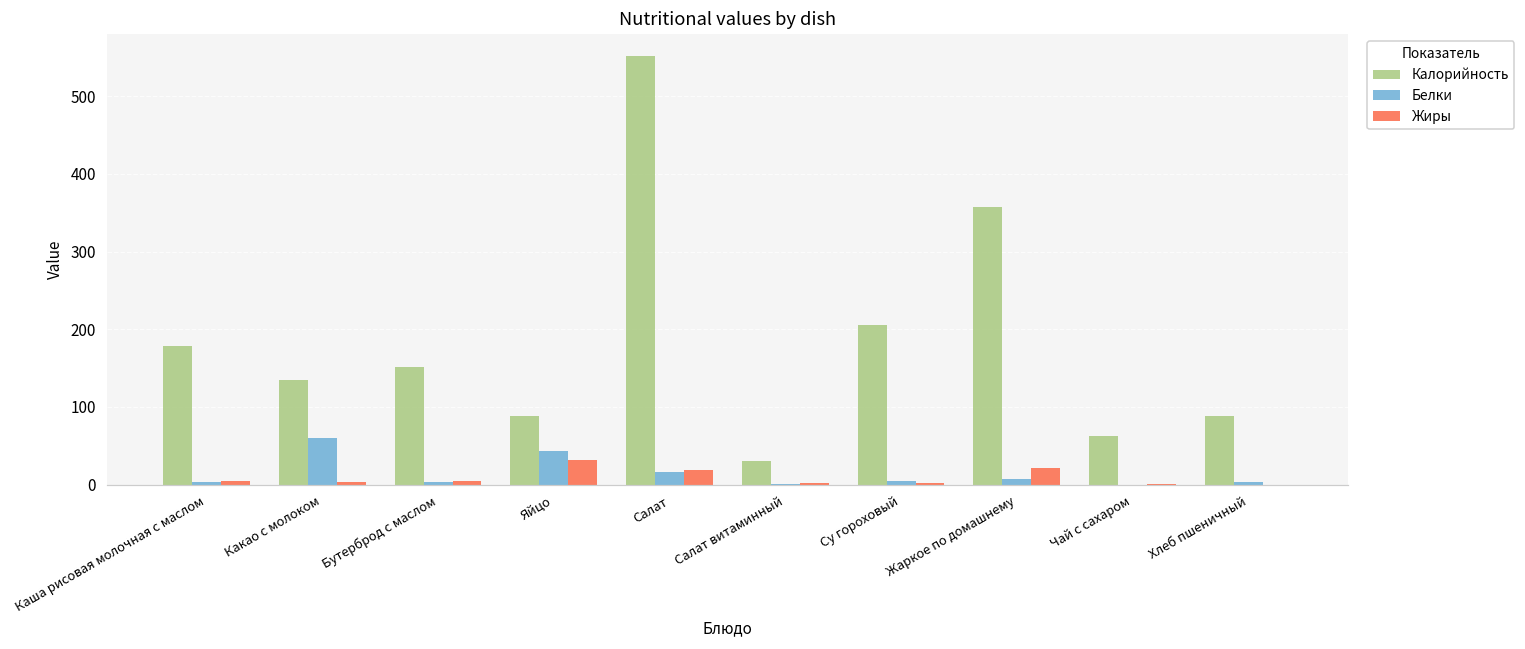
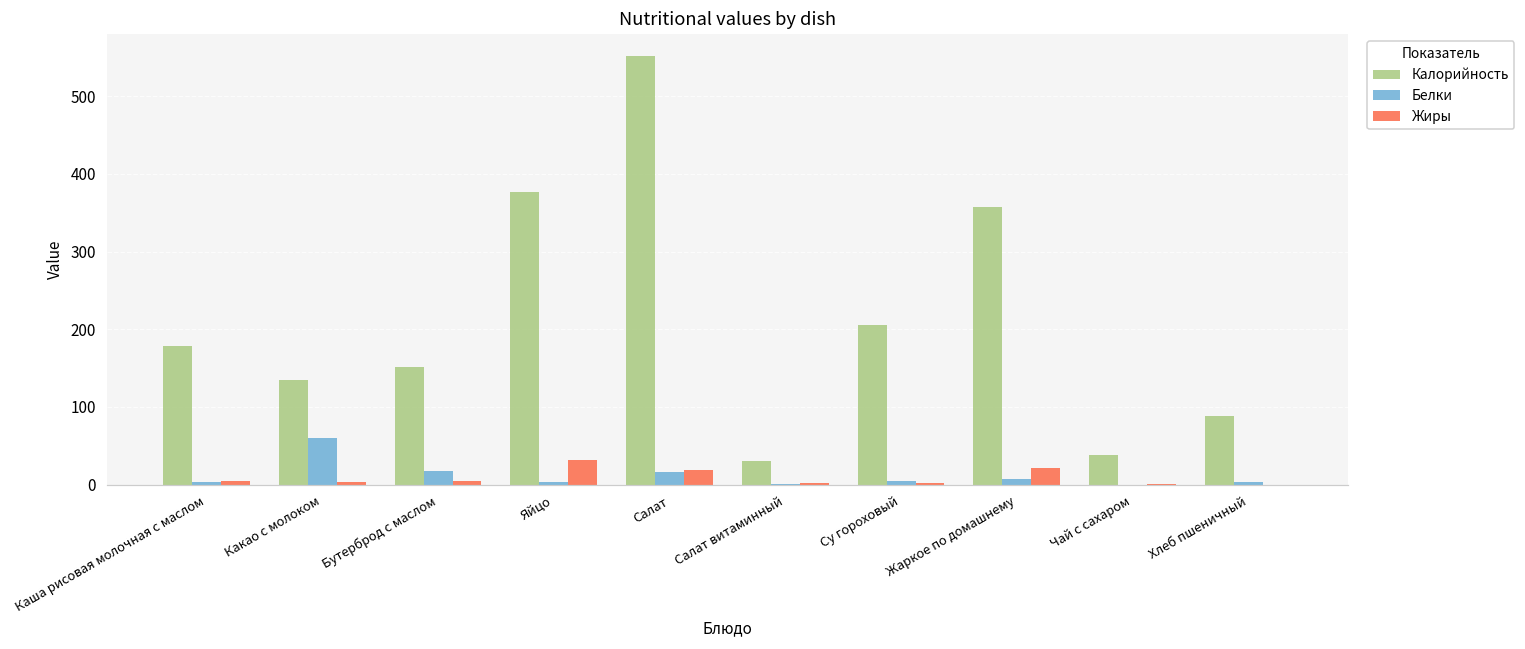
  {
    "Калорийность": {
      "Каша рисовая молочная с маслом": 180,
      "Какао с молоком": 140,
      "Бутерброд с маслом": 150,
-     "Яйцо": 90,
+     "Яйцо": 380,
      "Салат": 550,
      "Салат витаминный": 30,
      "Су гороховый": 210,
      "Жаркое по домашнему": 360,
-     "Чай с сахаром": 60,
+     "Чай с сахаром": 40,
      "Хлеб пшеничный": 90
    },
    "Белки": {
      "Каша рисовая молочная с маслом": 0,
      "Какао с молоком": 60,
-     "Бутерброд с маслом": 0,
-     "Яйцо": 40,
+     "Бутерброд с маслом": 20,
+     "Яйцо": 0,
      "Салат": 20,
      "Су гороховый": 10,
      "Жаркое по домашнему": 10,
      "Чай с сахаром": 0
    },
    "Жиры": {
      "Каша рисовая молочная с маслом": 10,
      "Бутерброд с маслом": 10,
      "Яйцо": 30,
      "Салат": 20,
      "Жаркое по домашнему": 20
    }
  }
